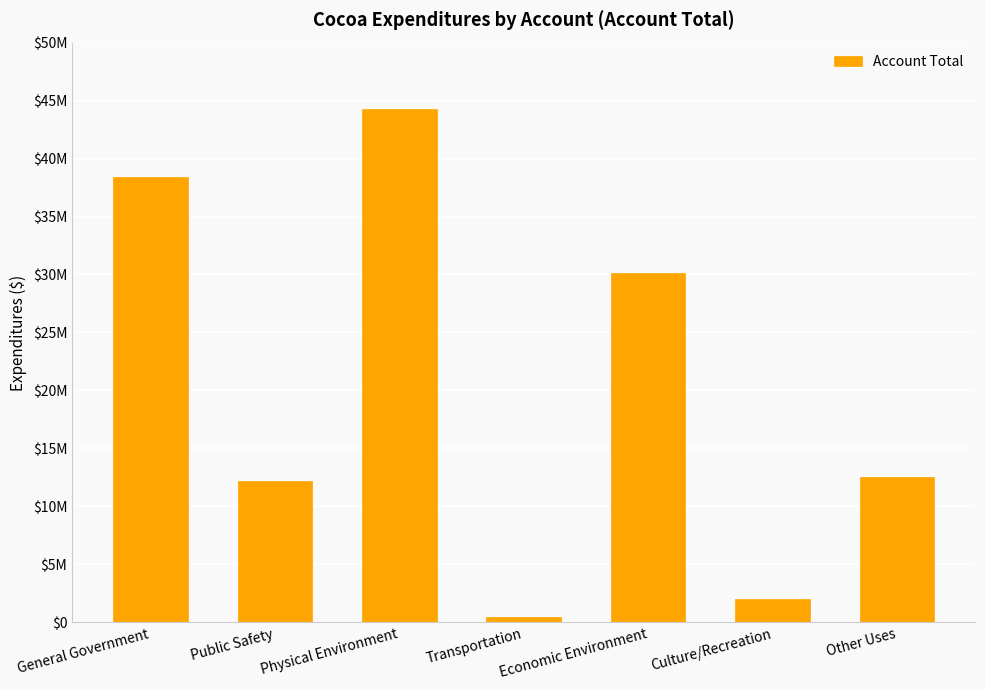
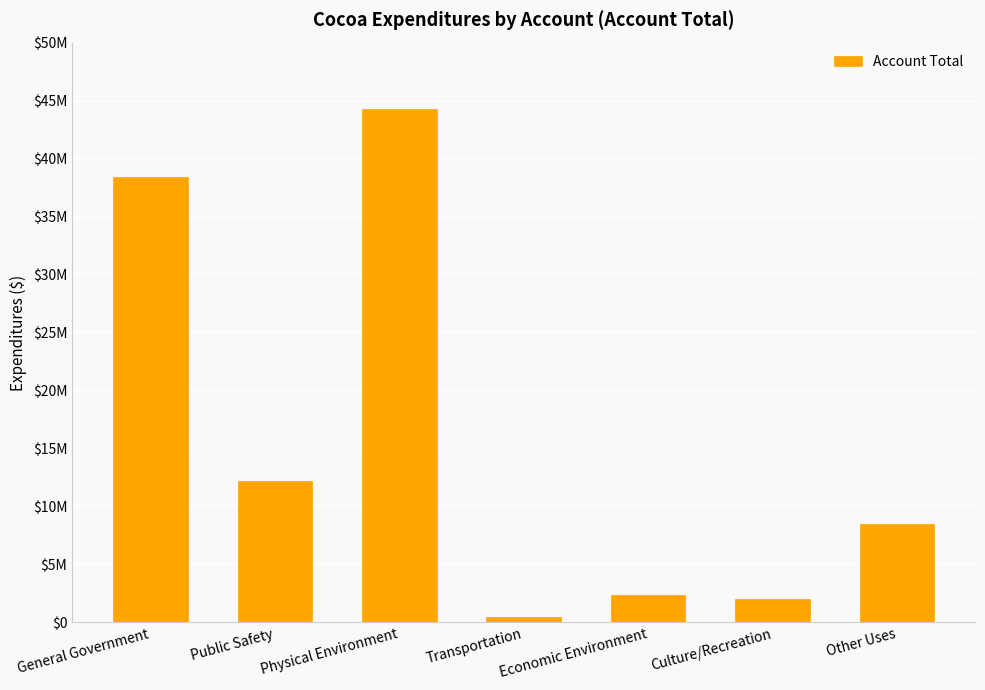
  {
    "General Government": "$38400000",
    "Public Safety": "$12200000",
    "Physical Environment": "$44300000",
    "Transportation": "$500000",
-   "Economic Environment": "$30100000",
+   "Economic Environment": "$2300000",
    "Culture/Recreation": "$2000000",
-   "Other Uses": "$12500000"
+   "Other Uses": "$8400000"
  }
